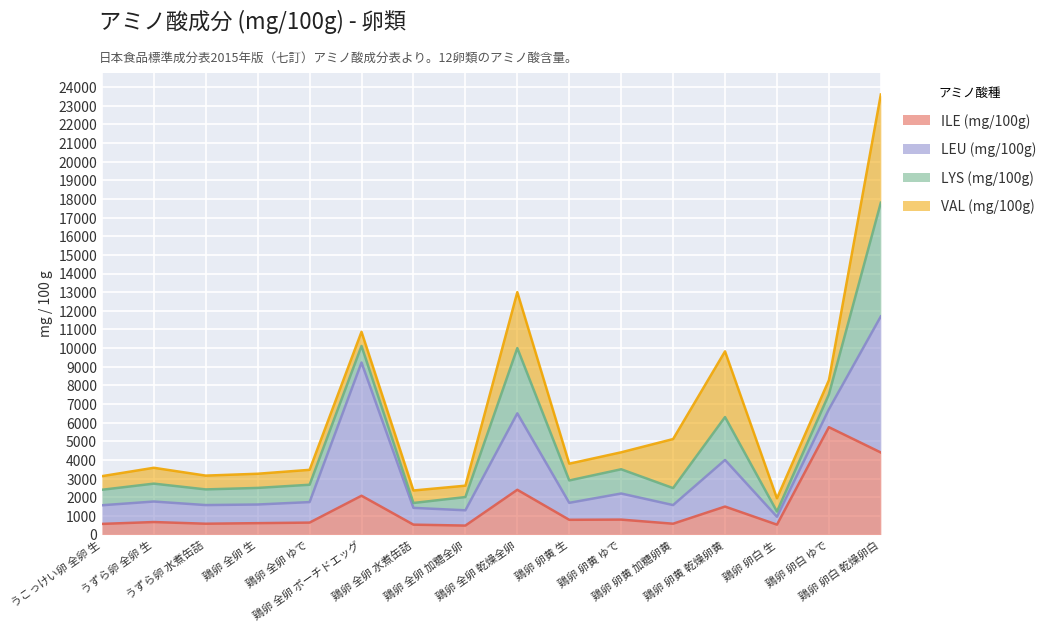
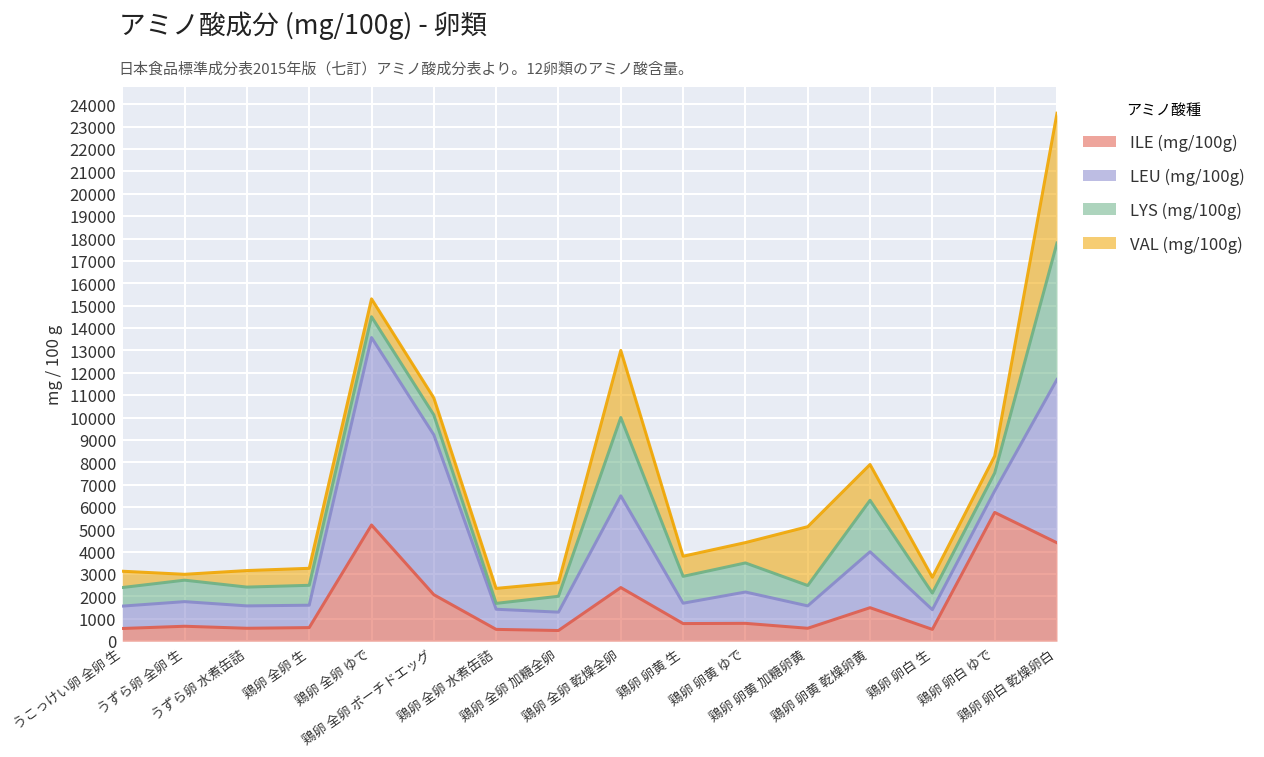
  {
    "ILE (mg/100g)": {
      "うこっけい卵 全卵 生": 600,
      "うずら卵 全卵 生": 700,
      "うずら卵 水煮缶詰": 600,
      "鶏卵 全卵 生": 600,
-     "鶏卵 全卵 ゆで": 600,
+     "鶏卵 全卵 ゆで": 5200,
      "鶏卵 全卵 ポーチドエッグ": 2100,
      "鶏卵 全卵 水煮缶詰": 500,
      "鶏卵 全卵 加糖全卵": 500,
      "鶏卵 全卵 乾燥全卵": 2400,
      "鶏卵 卵黄 生": 800,
      "鶏卵 卵黄 ゆで": 800,
      "鶏卵 卵黄 加糖卵黄": 600,
      "鶏卵 卵黄 乾燥卵黄": 1500,
      "鶏卵 卵白 生": 500,
      "鶏卵 卵白 ゆで": 5800,
      "鶏卵 卵白 乾燥卵白": 4400
    },
    "LEU (mg/100g)": {
      "うこっけい卵 全卵 生": 1000,
      "うずら卵 全卵 生": 1100,
      "うずら卵 水煮缶詰": 1000,
      "鶏卵 全卵 生": 1000,
-     "鶏卵 全卵 ゆで": 1100,
+     "鶏卵 全卵 ゆで": 8400,
      "鶏卵 全卵 ポーチドエッグ": 7100,
      "鶏卵 全卵 水煮缶詰": 900,
      "鶏卵 全卵 加糖全卵": 800,
      "鶏卵 全卵 乾燥全卵": 4100,
      "鶏卵 卵黄 生": 900,
      "鶏卵 卵黄 ゆで": 1400,
      "鶏卵 卵黄 加糖卵黄": 1000,
      "鶏卵 卵黄 乾燥卵黄": 2500,
-     "鶏卵 卵白 生": 400,
+     "鶏卵 卵白 生": 900,
      "鶏卵 卵白 ゆで": 1000,
      "鶏卵 卵白 乾燥卵白": 7300
    },
    "LYS (mg/100g)": {
      "うこっけい卵 全卵 生": 800,
      "うずら卵 全卵 生": 1000,
      "うずら卵 水煮缶詰": 800,
      "鶏卵 全卵 生": 900,
      "鶏卵 全卵 ゆで": 900,
      "鶏卵 全卵 ポーチドエッグ": 900,
      "鶏卵 全卵 水煮缶詰": 300,
      "鶏卵 全卵 加糖全卵": 700,
      "鶏卵 全卵 乾燥全卵": 3500,
      "鶏卵 卵黄 生": 1200,
      "鶏卵 卵黄 ゆで": 1300,
      "鶏卵 卵黄 加糖卵黄": 900,
      "鶏卵 卵黄 乾燥卵黄": 2300,
-     "鶏卵 卵白 生": 300,
+     "鶏卵 卵白 生": 700,
      "鶏卵 卵白 ゆで": 800,
      "鶏卵 卵白 乾燥卵白": 6100
    },
    "VAL (mg/100g)": {
      "うこっけい卵 全卵 生": 700,
-     "うずら卵 全卵 生": 900,
+     "うずら卵 全卵 生": 300,
      "うずら卵 水煮缶詰": 700,
      "鶏卵 全卵 生": 800,
      "鶏卵 全卵 ゆで": 800,
      "鶏卵 全卵 ポーチドエッグ": 800,
      "鶏卵 全卵 水煮缶詰": 700,
      "鶏卵 全卵 加糖全卵": 600,
      "鶏卵 全卵 乾燥全卵": 3000,
      "鶏卵 卵黄 生": 900,
      "鶏卵 卵黄 ゆで": 900,
      "鶏卵 卵黄 加糖卵黄": 2600,
-     "鶏卵 卵黄 乾燥卵黄": 3500,
+     "鶏卵 卵黄 乾燥卵黄": 1600,
      "鶏卵 卵白 生": 700,
      "鶏卵 卵白 ゆで": 800,
      "鶏卵 卵白 乾燥卵白": 5800
    }
  }
